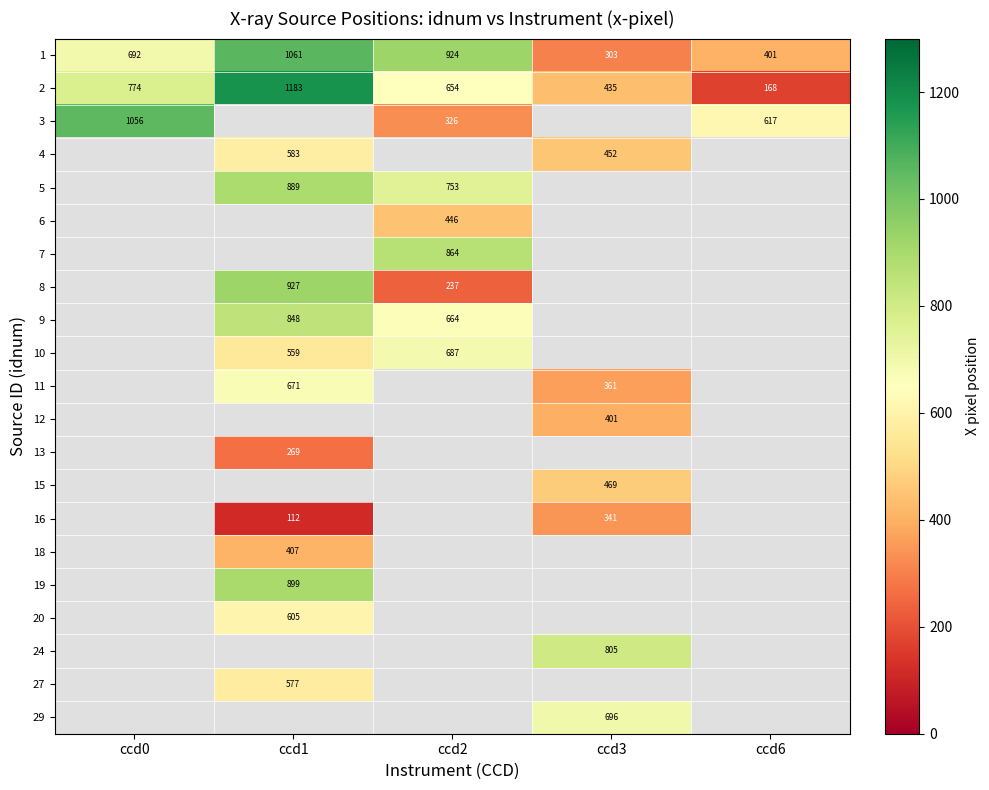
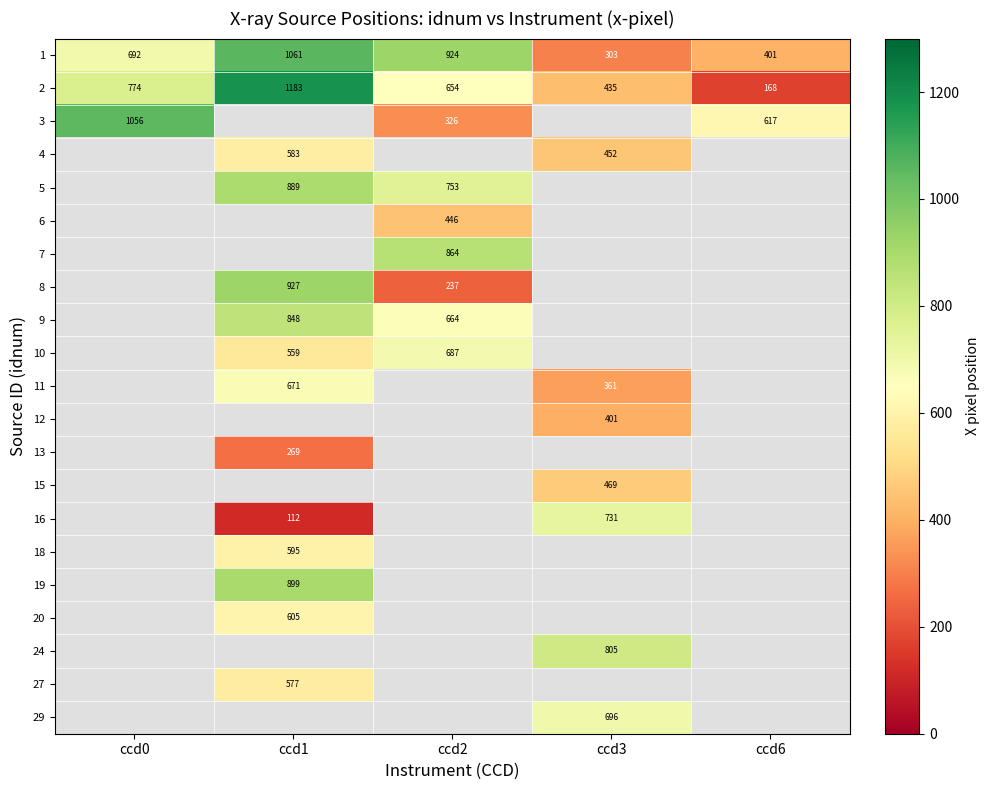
  {
    "1": {
      "ccd0": 692,
      "ccd1": 1061,
      "ccd2": 924,
      "ccd3": 303,
      "ccd6": 401
    },
    "2": {
      "ccd0": 774,
      "ccd1": 1183,
      "ccd2": 654,
      "ccd3": 435,
      "ccd6": 168
    },
    "3": {
      "ccd0": 1056,
      "ccd2": 326,
      "ccd6": 617
    },
    "4": {
      "ccd1": 583,
      "ccd3": 452
    },
    "5": {
      "ccd1": 889,
      "ccd2": 753
    },
    "6": {
      "ccd2": 446
    },
    "7": {
      "ccd2": 864
    },
    "8": {
      "ccd1": 927,
      "ccd2": 237
    },
    "9": {
      "ccd1": 848,
      "ccd2": 664
    },
    "10": {
      "ccd1": 559,
      "ccd2": 687
    },
    "11": {
      "ccd1": 671,
      "ccd3": 361
    },
    "12": {
      "ccd3": 401
    },
    "13": {
      "ccd1": 269
    },
    "15": {
      "ccd3": 469
    },
    "16": {
      "ccd1": 112,
-     "ccd3": 341
+     "ccd3": 731
    },
    "18": {
-     "ccd1": 407
+     "ccd1": 595
    },
    "19": {
      "ccd1": 899
    },
    "20": {
      "ccd1": 605
    },
    "24": {
      "ccd3": 805
    },
    "27": {
      "ccd1": 577
    },
    "29": {
      "ccd3": 696
    }
  }
